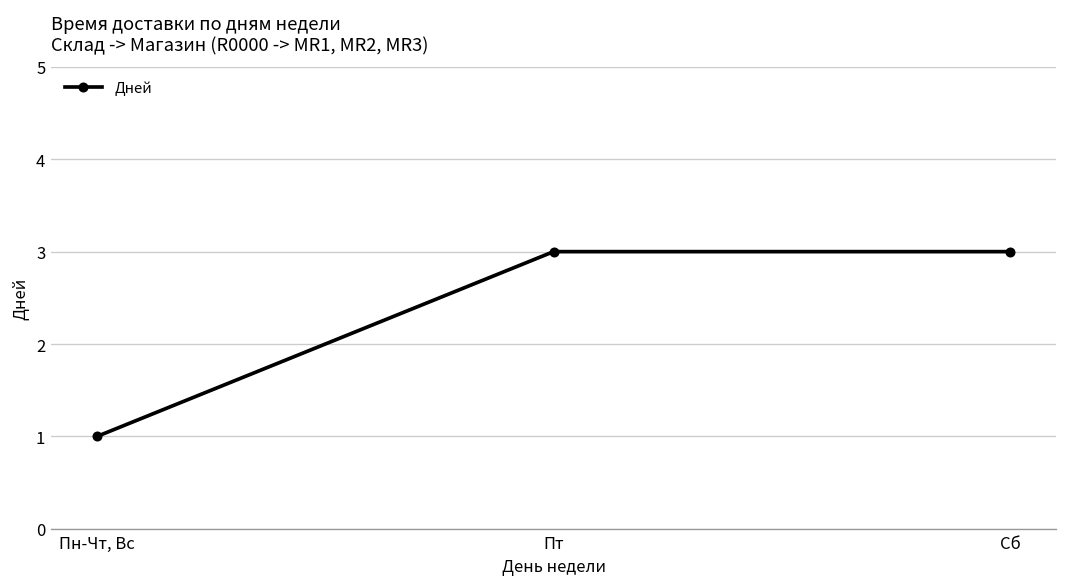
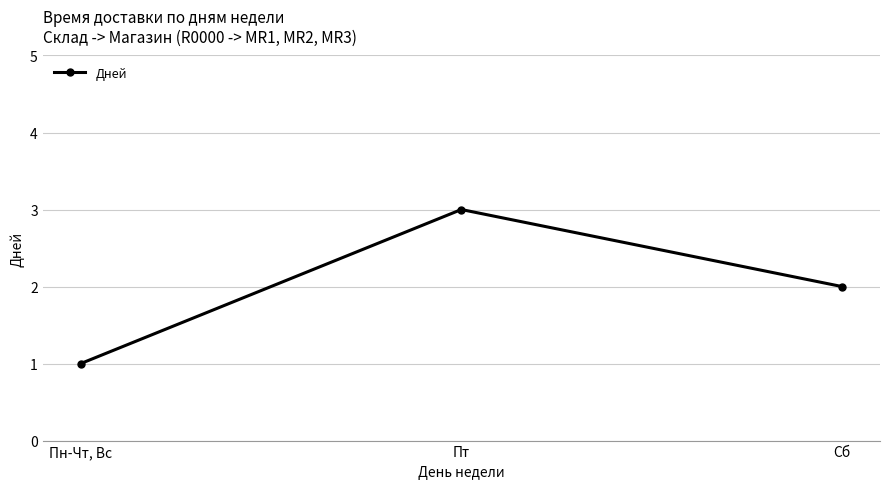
  {
    "Пн-Чт, Вс": 1,
    "Пт": 3,
-   "Сб": 3
+   "Сб": 2
  }
